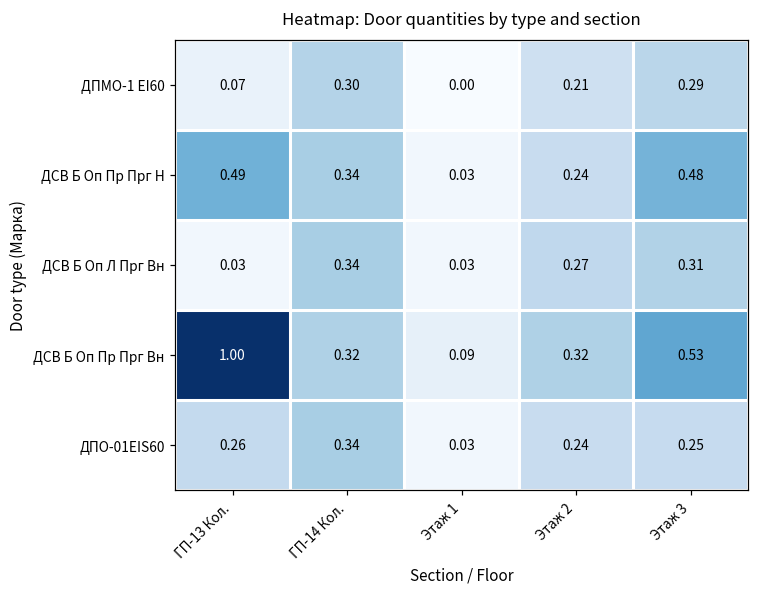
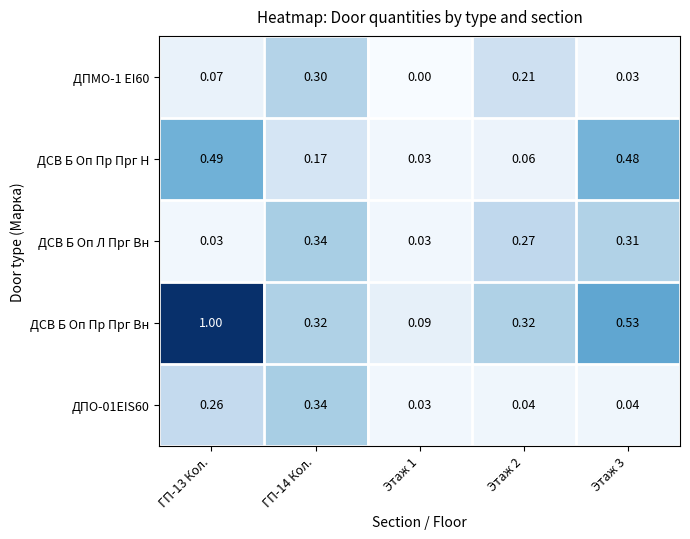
  {
    "ДПМО-1 EI60": {
      "ГП-13 Кол.": 0.07,
      "ГП-14 Кол.": 0.30,
      "Этаж 1": 0.00,
      "Этаж 2": 0.21,
-     "Этаж 3": 0.29
+     "Этаж 3": 0.03
    },
    "ДСВ Б Оп Пр Прг Н": {
      "ГП-13 Кол.": 0.49,
-     "ГП-14 Кол.": 0.34,
+     "ГП-14 Кол.": 0.17,
      "Этаж 1": 0.03,
-     "Этаж 2": 0.24,
+     "Этаж 2": 0.06,
      "Этаж 3": 0.48
    },
    "ДСВ Б Оп Л Прг Вн": {
      "ГП-13 Кол.": 0.03,
      "ГП-14 Кол.": 0.34,
      "Этаж 1": 0.03,
      "Этаж 2": 0.27,
      "Этаж 3": 0.31
    },
    "ДСВ Б Оп Пр Прг Вн": {
      "ГП-13 Кол.": 1.00,
      "ГП-14 Кол.": 0.32,
      "Этаж 1": 0.09,
      "Этаж 2": 0.32,
      "Этаж 3": 0.53
    },
    "ДПО-01EIS60": {
      "ГП-13 Кол.": 0.26,
      "ГП-14 Кол.": 0.34,
      "Этаж 1": 0.03,
-     "Этаж 2": 0.24,
-     "Этаж 3": 0.25
+     "Этаж 2": 0.04,
+     "Этаж 3": 0.04
    }
  }
